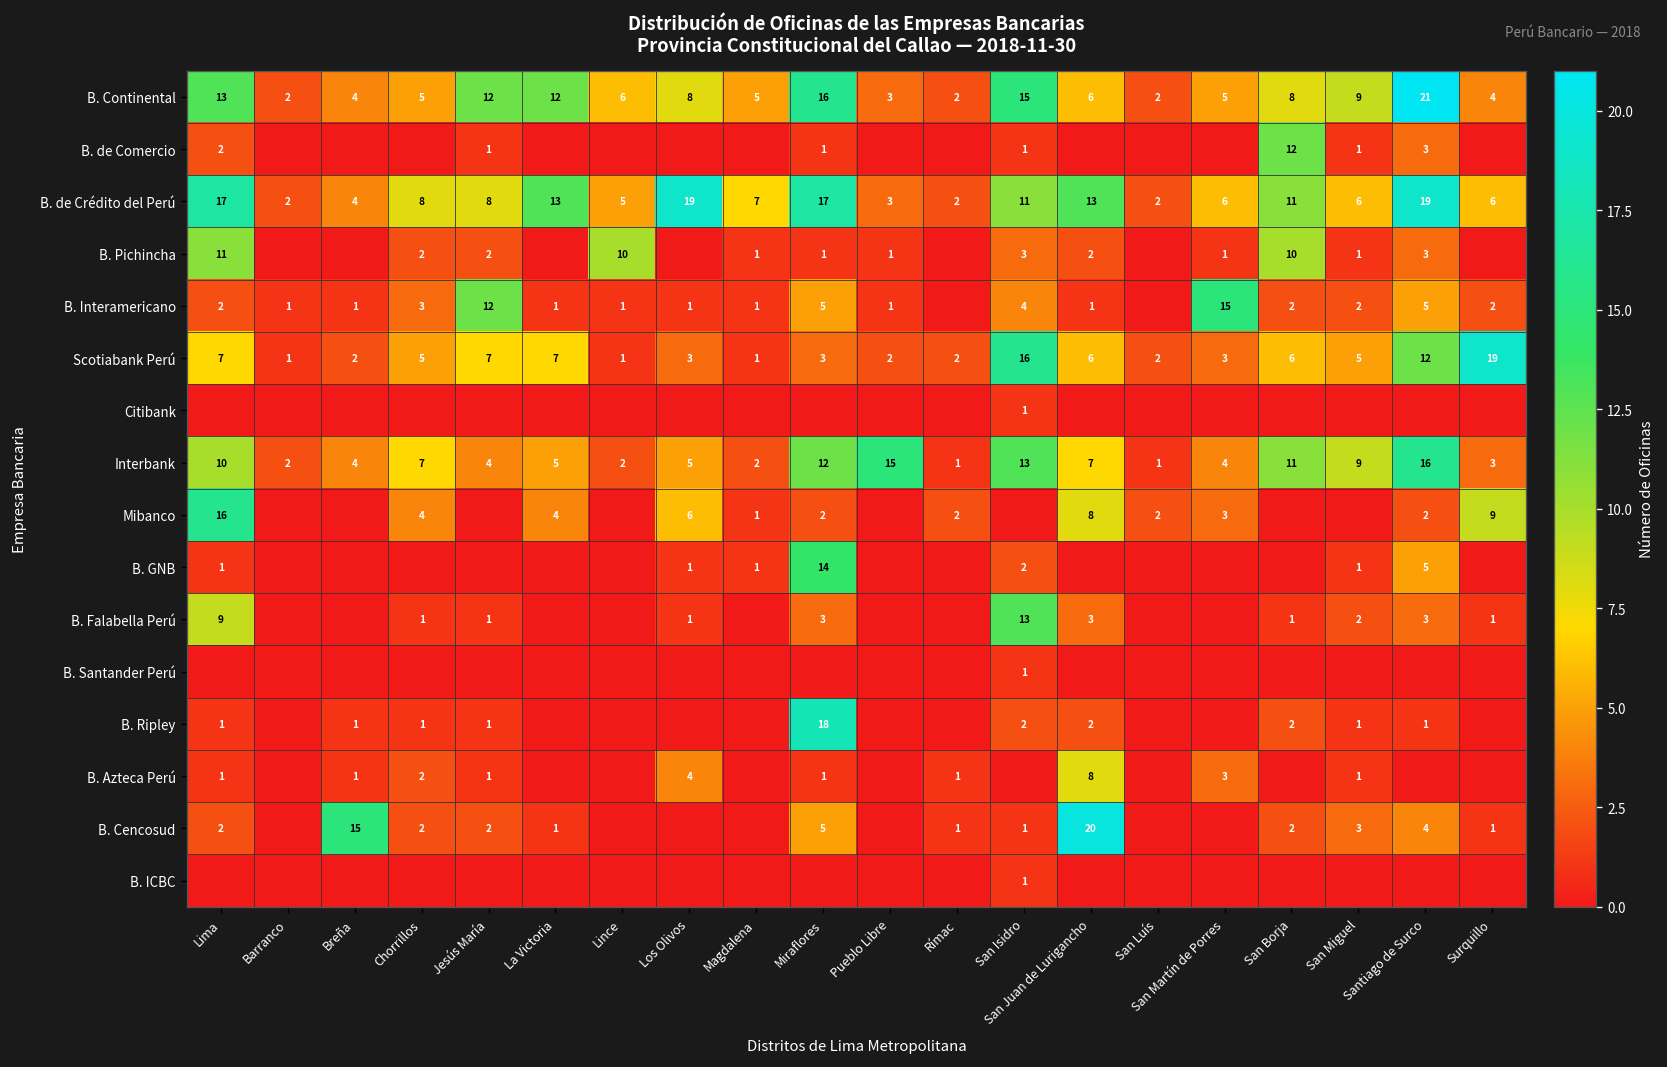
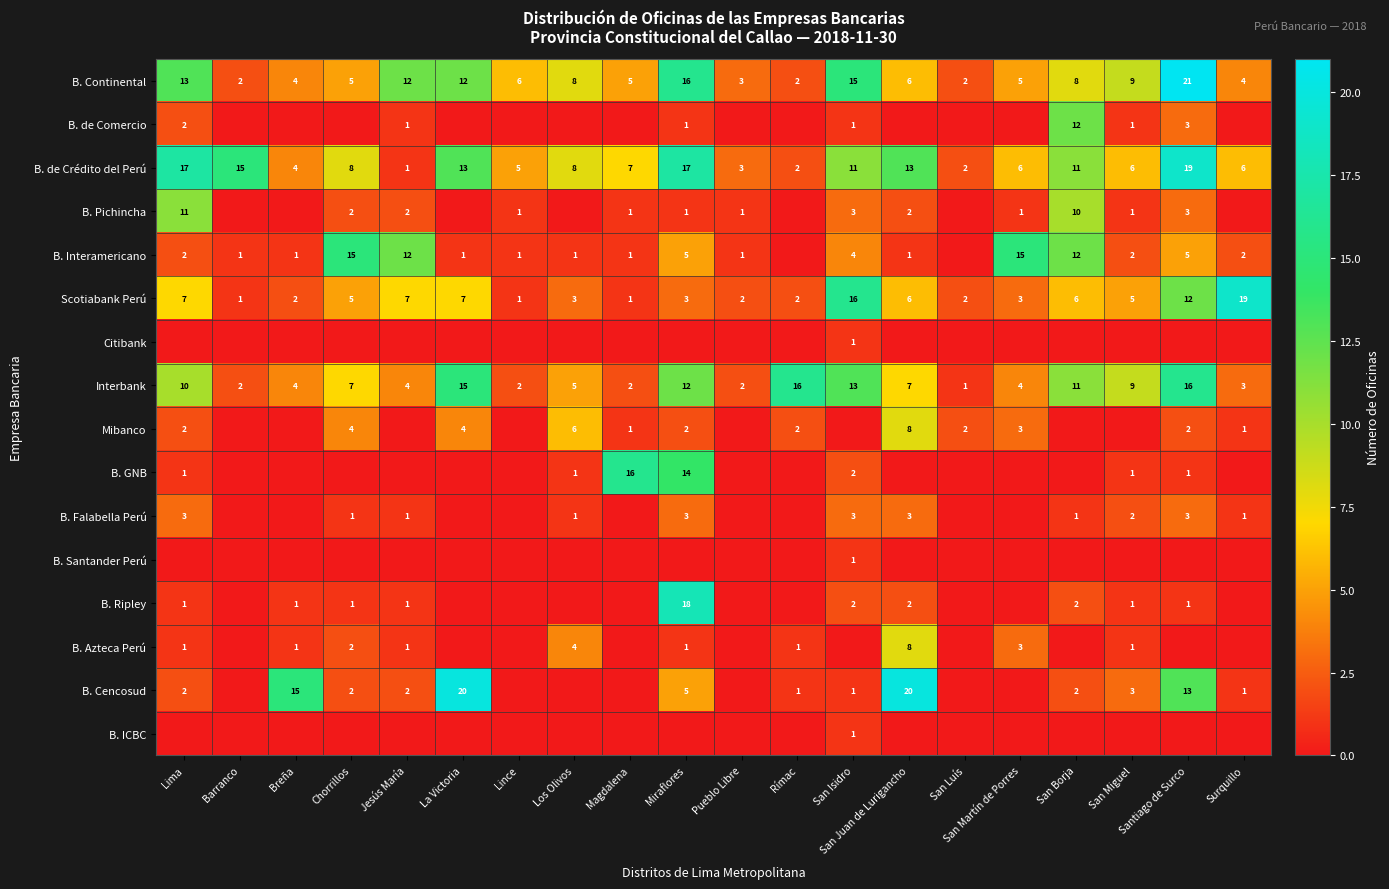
  {
    "B. Continental": {
      "Lima": 13,
      "Barranco": 2,
      "Breña": 4,
      "Chorrillos": 5,
      "Jesús María": 12,
      "La Victoria": 12,
      "Lince": 6,
      "Los Olivos": 8,
      "Magdalena": 5,
      "Miraflores": 16,
      "Pueblo Libre": 3,
      "Rímac": 2,
      "San Isidro": 15,
      "San Juan de Lurigancho": 6,
      "San Luís": 2,
      "San Martín de Porres": 5,
      "San Borja": 8,
      "San Miguel": 9,
      "Santiago de Surco": 21,
      "Surquillo": 4
    },
    "B. de Comercio": {
      "Lima": 2,
      "Jesús María": 1,
      "Miraflores": 1,
      "San Isidro": 1,
      "San Borja": 12,
      "San Miguel": 1,
      "Santiago de Surco": 3
    },
    "B. de Crédito del Perú": {
      "Lima": 17,
-     "Barranco": 2,
+     "Barranco": 15,
      "Breña": 4,
      "Chorrillos": 8,
-     "Jesús María": 8,
+     "Jesús María": 1,
      "La Victoria": 13,
      "Lince": 5,
-     "Los Olivos": 19,
+     "Los Olivos": 8,
      "Magdalena": 7,
      "Miraflores": 17,
      "Pueblo Libre": 3,
      "Rímac": 2,
      "San Isidro": 11,
      "San Juan de Lurigancho": 13,
      "San Luís": 2,
      "San Martín de Porres": 6,
      "San Borja": 11,
      "San Miguel": 6,
      "Santiago de Surco": 19,
      "Surquillo": 6
    },
    "B. Pichincha": {
      "Lima": 11,
      "Chorrillos": 2,
      "Jesús María": 2,
-     "Lince": 10,
+     "Lince": 1,
      "Magdalena": 1,
      "Miraflores": 1,
      "Pueblo Libre": 1,
      "San Isidro": 3,
      "San Juan de Lurigancho": 2,
      "San Martín de Porres": 1,
      "San Borja": 10,
      "San Miguel": 1,
      "Santiago de Surco": 3
    },
    "B. Interamericano": {
      "Lima": 2,
      "Barranco": 1,
      "Breña": 1,
-     "Chorrillos": 3,
+     "Chorrillos": 15,
      "Jesús María": 12,
      "La Victoria": 1,
      "Lince": 1,
      "Los Olivos": 1,
      "Magdalena": 1,
      "Miraflores": 5,
      "Pueblo Libre": 1,
      "San Isidro": 4,
      "San Juan de Lurigancho": 1,
      "San Martín de Porres": 15,
-     "San Borja": 2,
+     "San Borja": 12,
      "San Miguel": 2,
      "Santiago de Surco": 5,
      "Surquillo": 2
    },
    "Scotiabank Perú": {
      "Lima": 7,
      "Barranco": 1,
      "Breña": 2,
      "Chorrillos": 5,
      "Jesús María": 7,
      "La Victoria": 7,
      "Lince": 1,
      "Los Olivos": 3,
      "Magdalena": 1,
      "Miraflores": 3,
      "Pueblo Libre": 2,
      "Rímac": 2,
      "San Isidro": 16,
      "San Juan de Lurigancho": 6,
      "San Luís": 2,
      "San Martín de Porres": 3,
      "San Borja": 6,
      "San Miguel": 5,
      "Santiago de Surco": 12,
      "Surquillo": 19
    },
    "Citibank": {
      "San Isidro": 1
    },
    "Interbank": {
      "Lima": 10,
      "Barranco": 2,
      "Breña": 4,
      "Chorrillos": 7,
      "Jesús María": 4,
-     "La Victoria": 5,
+     "La Victoria": 15,
      "Lince": 2,
      "Los Olivos": 5,
      "Magdalena": 2,
      "Miraflores": 12,
-     "Pueblo Libre": 15,
-     "Rímac": 1,
+     "Pueblo Libre": 2,
+     "Rímac": 16,
      "San Isidro": 13,
      "San Juan de Lurigancho": 7,
      "San Luís": 1,
      "San Martín de Porres": 4,
      "San Borja": 11,
      "San Miguel": 9,
      "Santiago de Surco": 16,
      "Surquillo": 3
    },
    "Mibanco": {
-     "Lima": 16,
+     "Lima": 2,
      "Chorrillos": 4,
      "La Victoria": 4,
      "Los Olivos": 6,
      "Magdalena": 1,
      "Miraflores": 2,
      "Rímac": 2,
      "San Juan de Lurigancho": 8,
      "San Luís": 2,
      "San Martín de Porres": 3,
      "Santiago de Surco": 2,
-     "Surquillo": 9
+     "Surquillo": 1
    },
    "B. GNB": {
      "Lima": 1,
      "Los Olivos": 1,
-     "Magdalena": 1,
+     "Magdalena": 16,
      "Miraflores": 14,
      "San Isidro": 2,
      "San Miguel": 1,
-     "Santiago de Surco": 5
+     "Santiago de Surco": 1
    },
    "B. Falabella Perú": {
-     "Lima": 9,
+     "Lima": 3,
      "Chorrillos": 1,
      "Jesús María": 1,
      "Los Olivos": 1,
      "Miraflores": 3,
-     "San Isidro": 13,
+     "San Isidro": 3,
      "San Juan de Lurigancho": 3,
      "San Borja": 1,
      "San Miguel": 2,
      "Santiago de Surco": 3,
      "Surquillo": 1
    },
    "B. Santander Perú": {
      "San Isidro": 1
    },
    "B. Ripley": {
      "Lima": 1,
      "Breña": 1,
      "Chorrillos": 1,
      "Jesús María": 1,
      "Miraflores": 18,
      "San Isidro": 2,
      "San Juan de Lurigancho": 2,
      "San Borja": 2,
      "San Miguel": 1,
      "Santiago de Surco": 1
    },
    "B. Azteca Perú": {
      "Lima": 1,
      "Breña": 1,
      "Chorrillos": 2,
      "Jesús María": 1,
      "Los Olivos": 4,
      "Miraflores": 1,
      "Rímac": 1,
      "San Juan de Lurigancho": 8,
      "San Martín de Porres": 3,
      "San Miguel": 1
    },
    "B. Cencosud": {
      "Lima": 2,
      "Breña": 15,
      "Chorrillos": 2,
      "Jesús María": 2,
-     "La Victoria": 1,
+     "La Victoria": 20,
      "Miraflores": 5,
      "Rímac": 1,
      "San Isidro": 1,
      "San Juan de Lurigancho": 20,
      "San Borja": 2,
      "San Miguel": 3,
-     "Santiago de Surco": 4,
+     "Santiago de Surco": 13,
      "Surquillo": 1
    },
    "B. ICBC": {
      "San Isidro": 1
    }
  }
